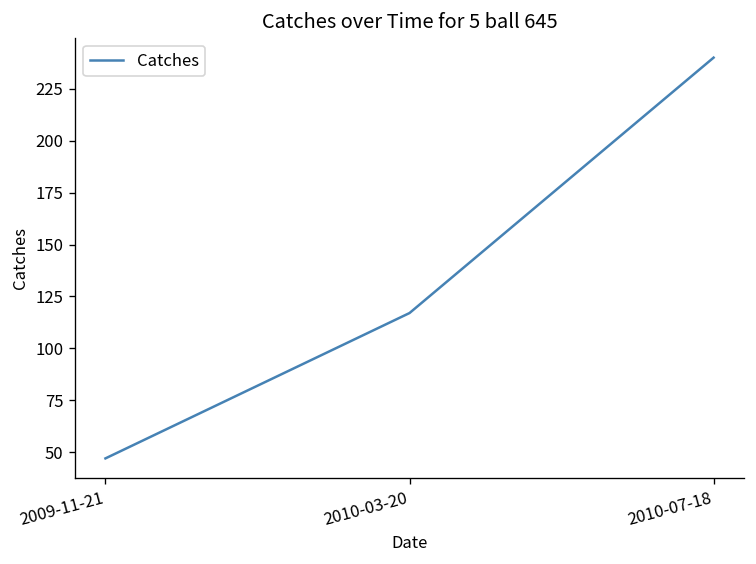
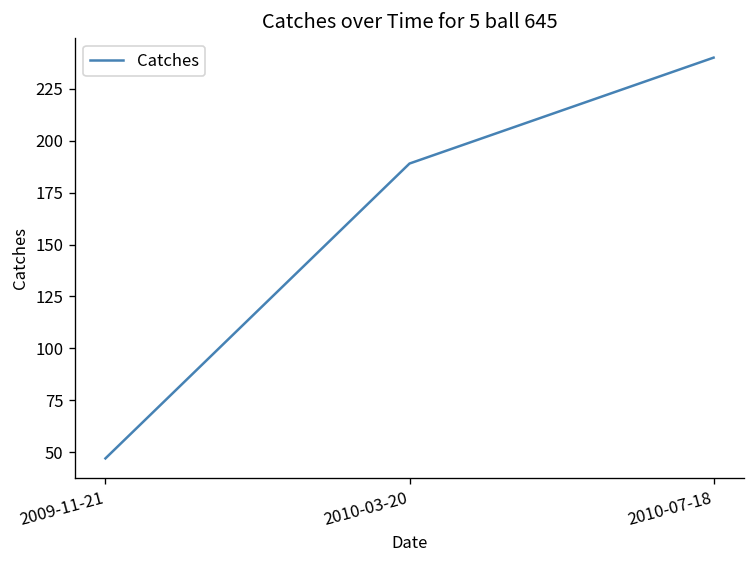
  {
    "2009-11-21": 47,
-   "2010-03-20": 117,
+   "2010-03-20": 189,
    "2010-07-18": 240
  }
